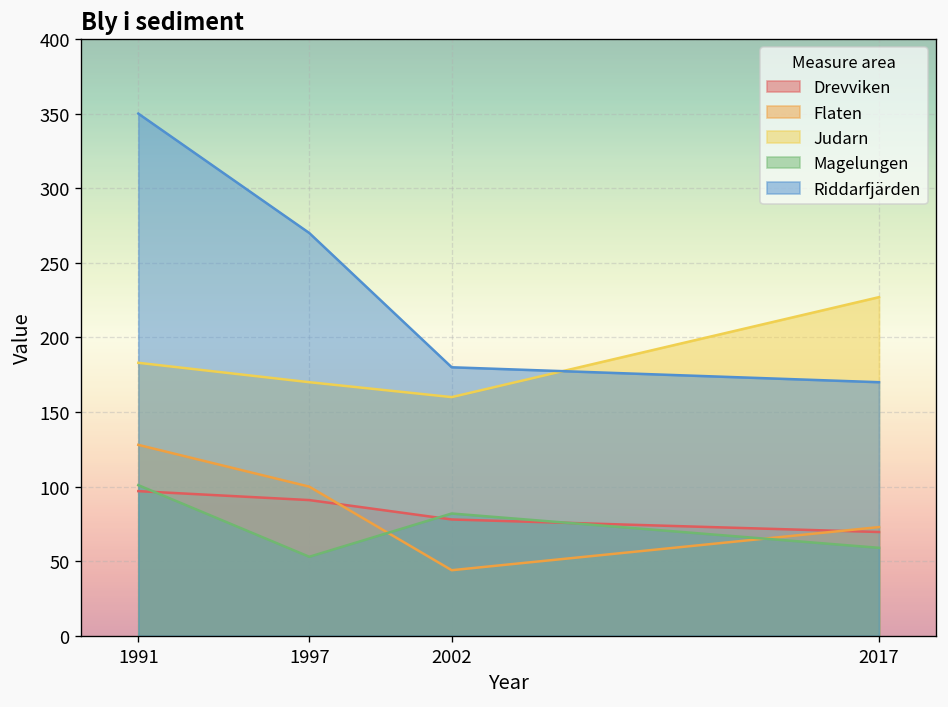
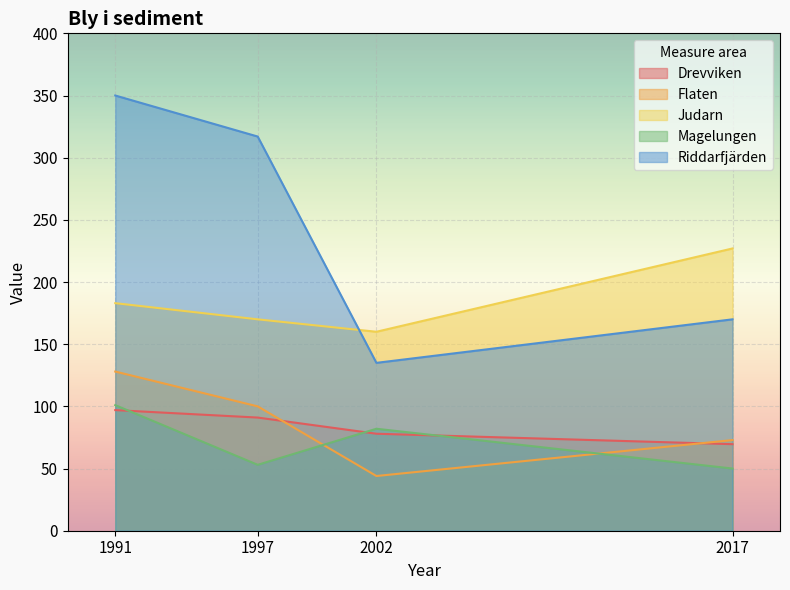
  {
    "Magelungen": {
      "1991": 101,
      "1997": 53,
      "2002": 82,
-     "2017": 59
+     "2017": 50
    },
    "Riddarfjärden": {
      "1991": 350,
-     "1997": 270,
-     "2002": 180,
+     "1997": 317,
+     "2002": 135,
      "2017": 170
    }
  }
